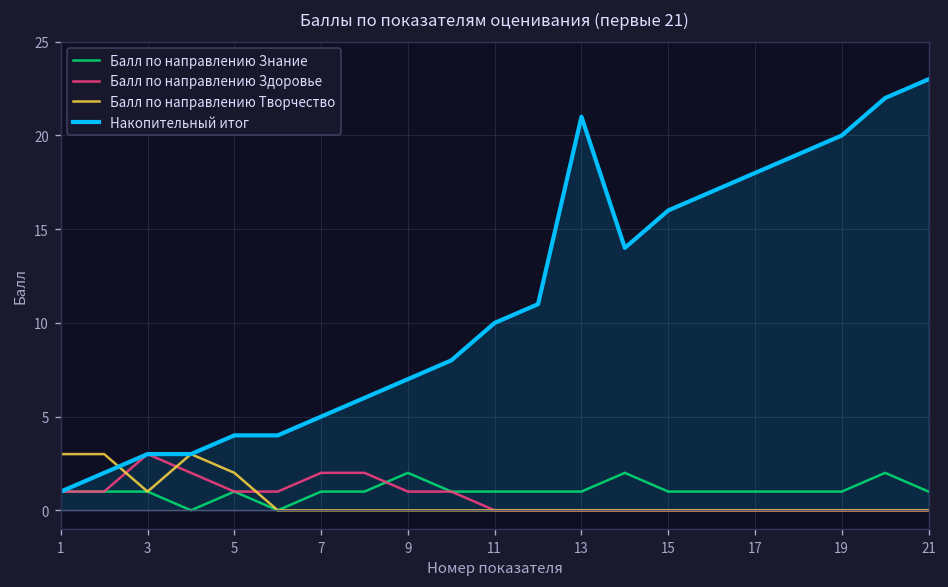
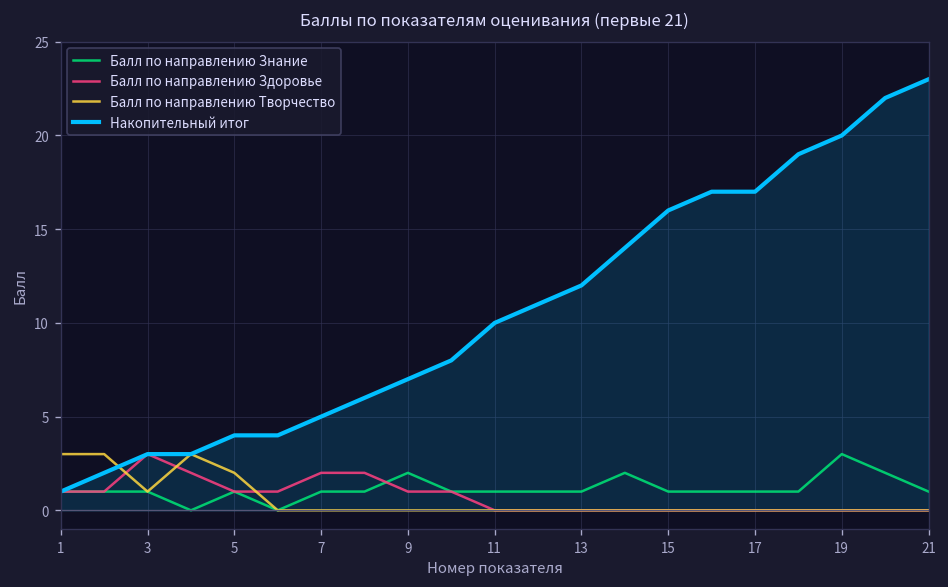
  {
    "Балл по направлению Знание": {
      "7": 1,
      "9": 2,
      "11": 1,
      "13": 1,
      "15": 1,
      "17": 1,
-     "19": 1,
+     "19": 3,
      "21": 1
    },
    "Балл по направлению Здоровье": {
      "7": 2,
      "9": 1
    },
    "Балл по направлению Творчество": {
      "1": 3,
      "5": 2,
      "7": 0,
      "9": 0
    },
    "Накопительный итог": {
      "5": 4,
      "7": 5,
      "9": 7,
      "11": 10,
-     "13": 21,
+     "13": 12,
      "15": 16,
-     "17": 18,
+     "17": 17,
      "19": 20,
      "21": 23
    }
  }
